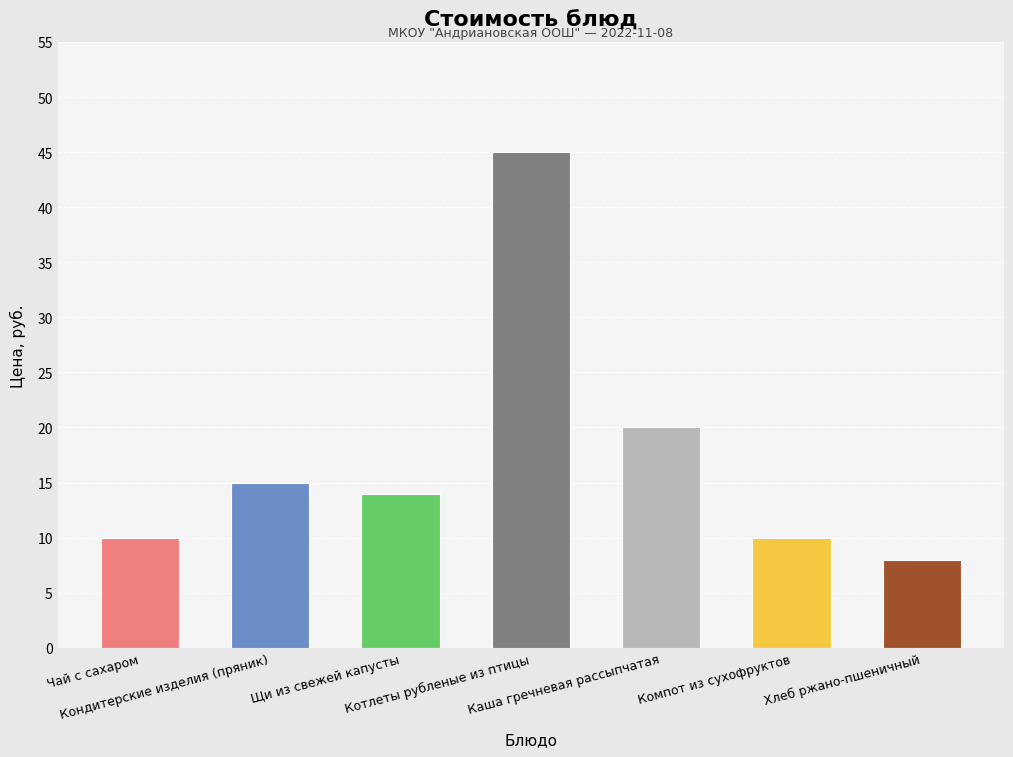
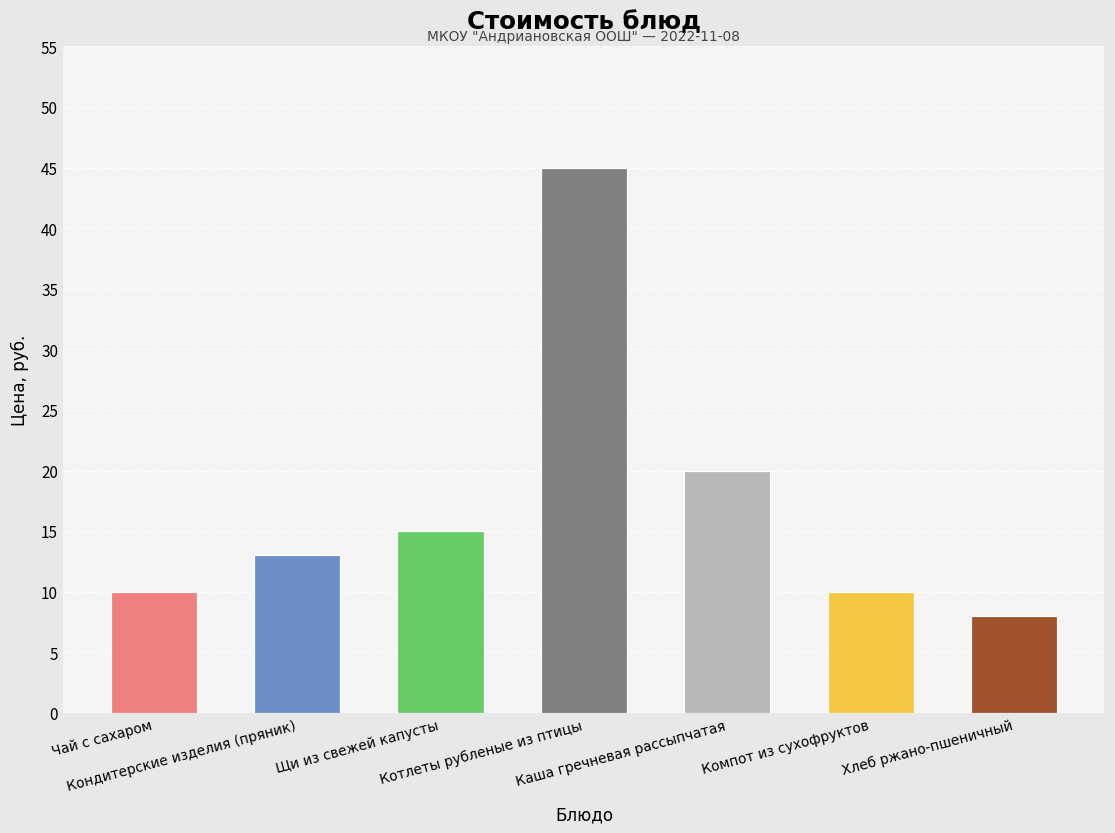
  {
    "Чай с сахаром": 10,
-   "Кондитерские изделия (пряник)": 15,
-   "Щи из свежей капусты": 14,
+   "Кондитерские изделия (пряник)": 13,
+   "Щи из свежей капусты": 15,
    "Котлеты рубленые из птицы": 45,
    "Каша гречневая рассыпчатая": 20,
    "Компот из сухофруктов": 10,
    "Хлеб ржано-пшеничный": 8
  }
